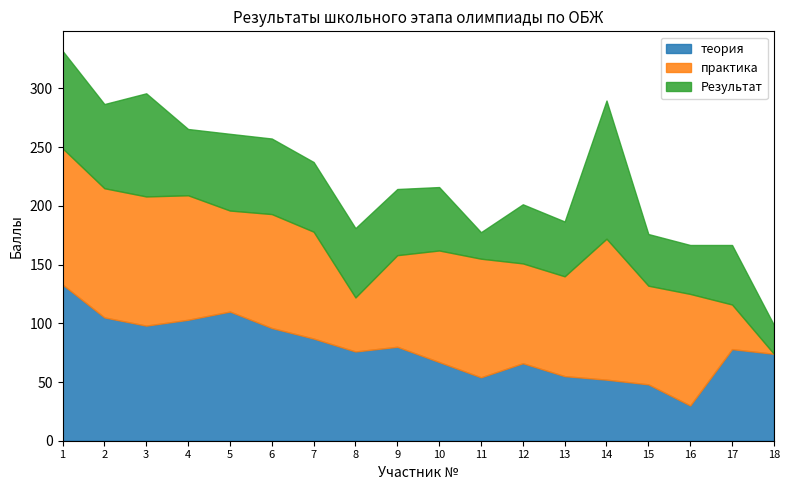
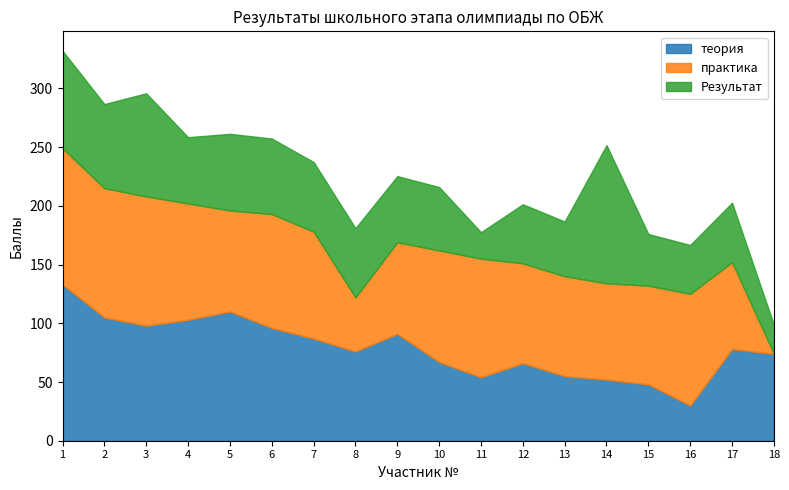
  {
    "теория": {
      "1": 133,
      "2": 105,
      "3": 98,
      "4": 103,
      "5": 110,
      "6": 96,
      "7": 87,
      "8": 76,
-     "9": 80,
+     "9": 91,
      "10": 67,
      "11": 54,
      "12": 66,
      "13": 55,
      "14": 52,
      "15": 48,
      "16": 30,
      "17": 78
    },
    "практика": {
      "1": 116,
      "2": 110,
      "3": 110,
-     "4": 106,
+     "4": 99,
      "5": 86,
      "6": 97,
      "7": 91,
      "8": 46,
      "9": 78,
      "10": 95,
      "11": 101,
      "12": 85,
      "13": 85,
-     "14": 120,
+     "14": 82,
      "15": 84,
      "16": 95,
-     "17": 38
+     "17": 74
    },
    "Результат": {
      "1": 83,
      "2": 72,
      "3": 88,
      "4": 56,
      "5": 65,
      "6": 64,
      "7": 59,
      "8": 59,
      "9": 56,
      "10": 54,
      "11": 23,
      "12": 50,
      "13": 47,
      "14": 118,
      "15": 44,
      "16": 42,
      "17": 51,
      "18": 25
    }
  }
